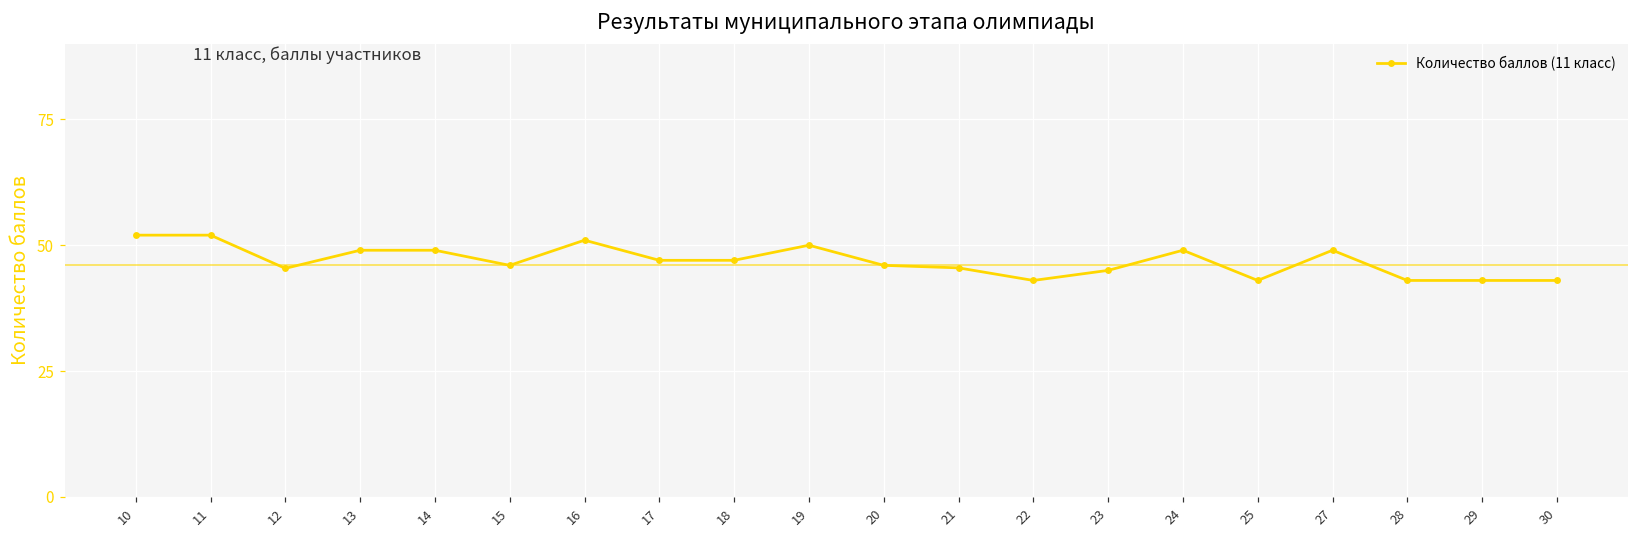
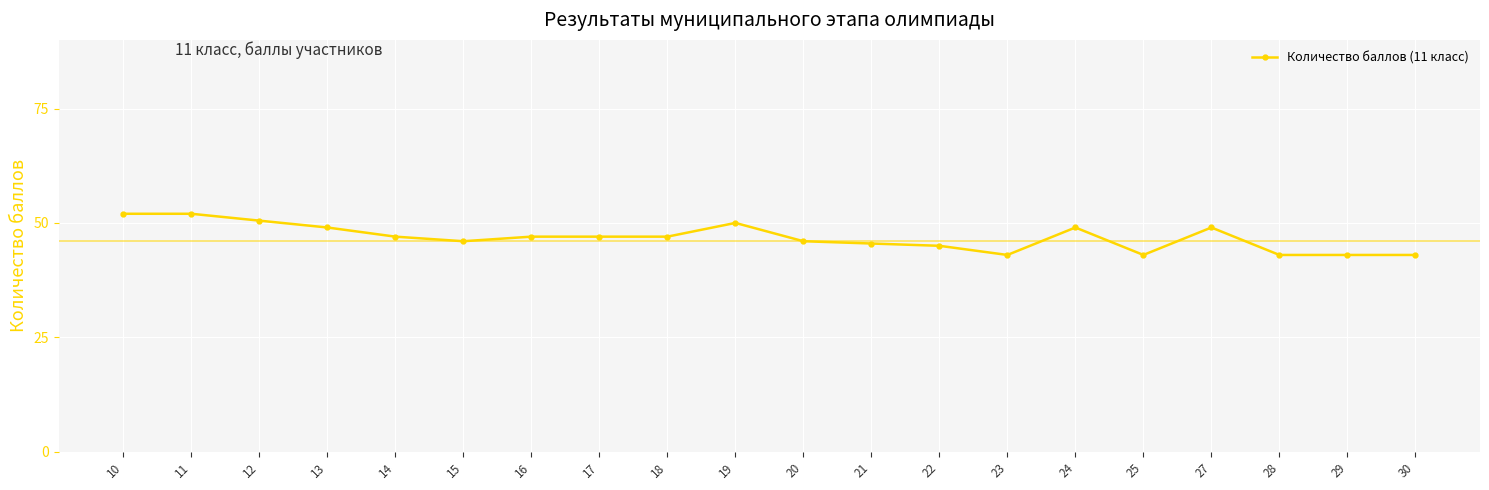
  {
    "10": 52,
    "11": 52,
-   "12": 45,
+   "12": 51,
    "13": 49,
-   "14": 49,
+   "14": 47,
    "15": 46,
-   "16": 51,
+   "16": 47,
    "17": 47,
    "18": 47,
    "19": 50,
    "20": 46,
    "21": 46,
-   "22": 43,
-   "23": 45,
+   "22": 45,
+   "23": 43,
    "24": 49,
    "25": 43,
    "27": 49,
    "28": 43,
    "29": 43,
    "30": 43
  }
